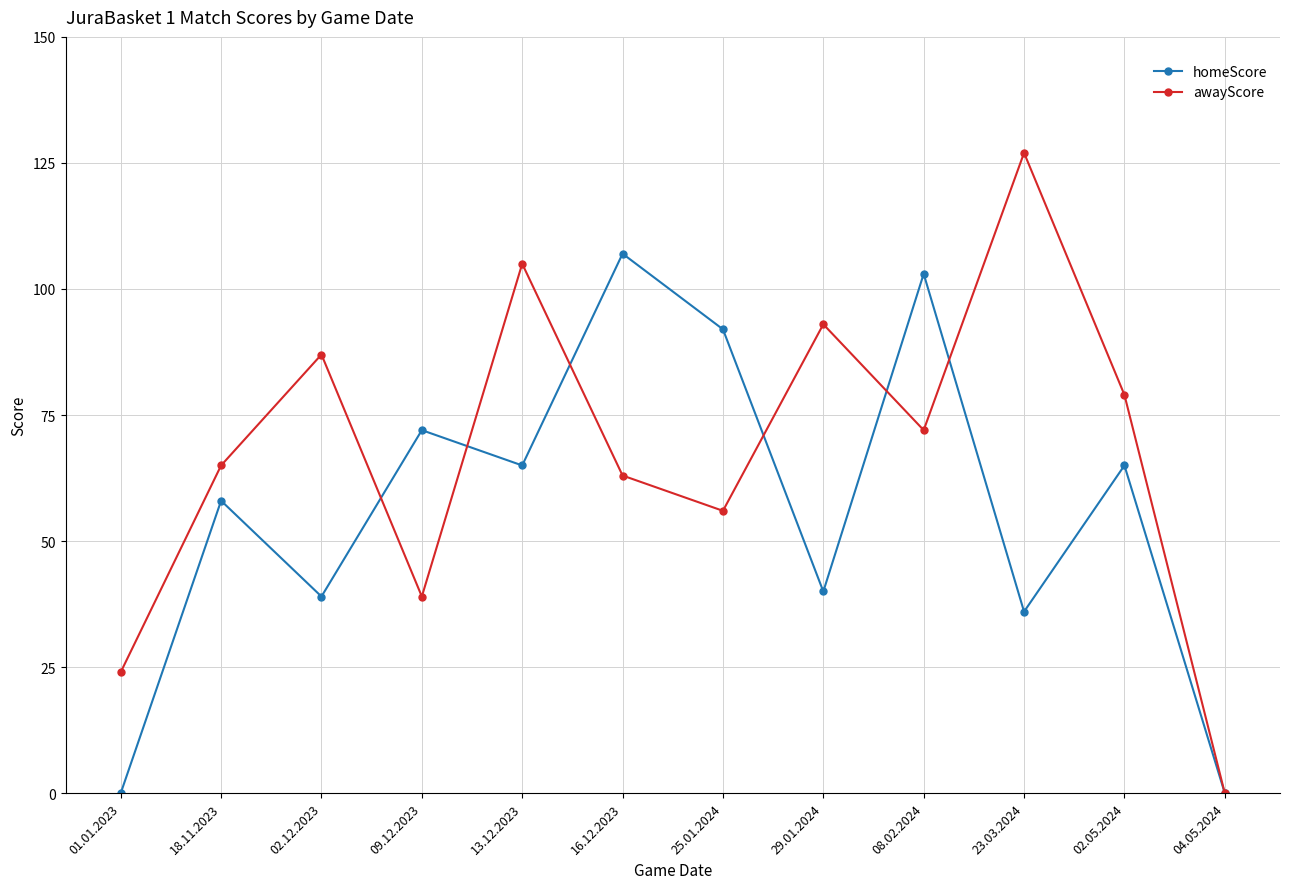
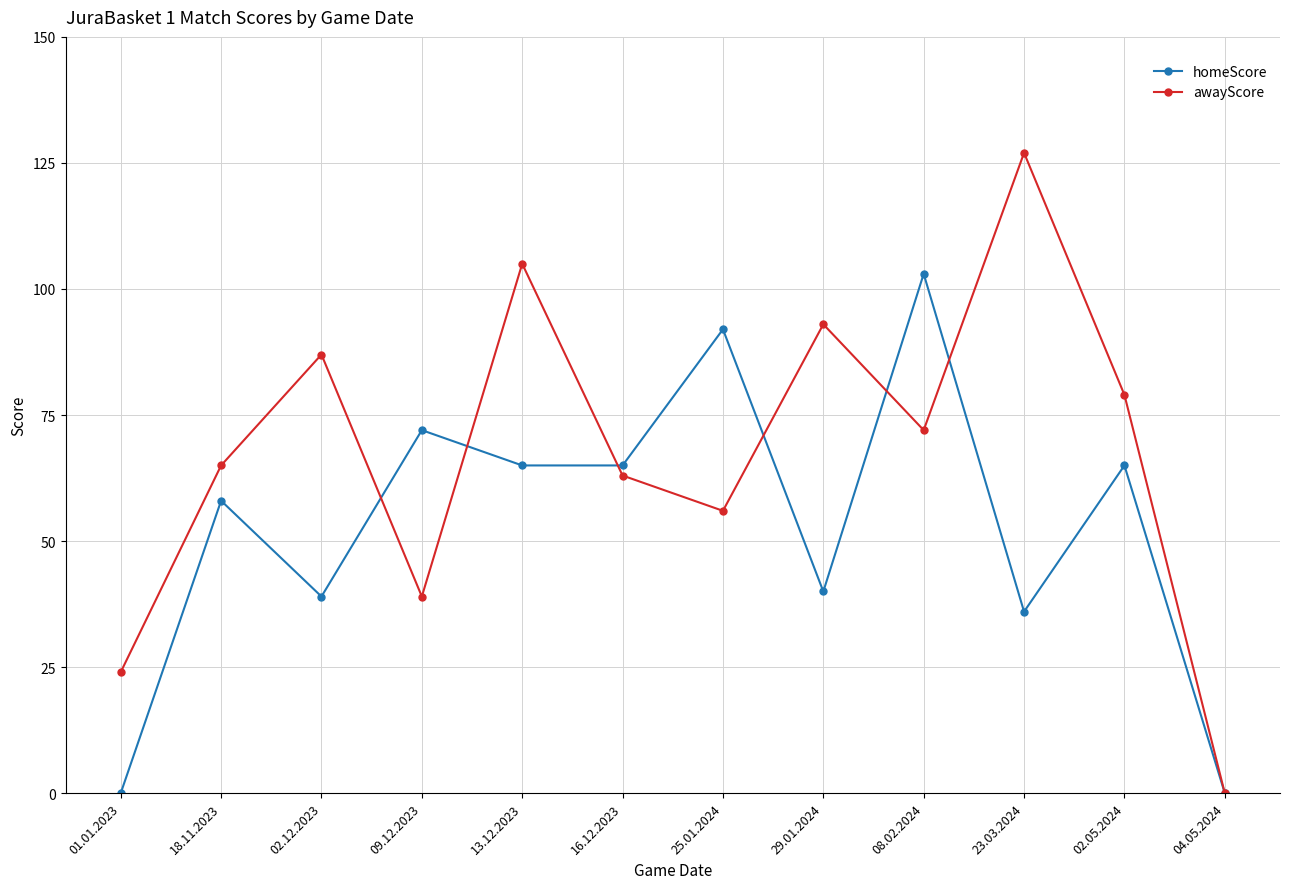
  {
    "homeScore": {
      "01.01.2023": 0,
      "18.11.2023": 58,
      "02.12.2023": 39,
      "09.12.2023": 72,
      "13.12.2023": 65,
-     "16.12.2023": 107,
+     "16.12.2023": 65,
      "25.01.2024": 92,
      "29.01.2024": 40,
      "08.02.2024": 103,
      "23.03.2024": 36,
      "02.05.2024": 65
    },
    "awayScore": {
      "01.01.2023": 24,
      "18.11.2023": 65,
      "02.12.2023": 87,
      "09.12.2023": 39,
      "13.12.2023": 105,
      "16.12.2023": 63,
      "25.01.2024": 56,
      "29.01.2024": 93,
      "08.02.2024": 72,
      "23.03.2024": 127,
      "02.05.2024": 79
    }
  }
